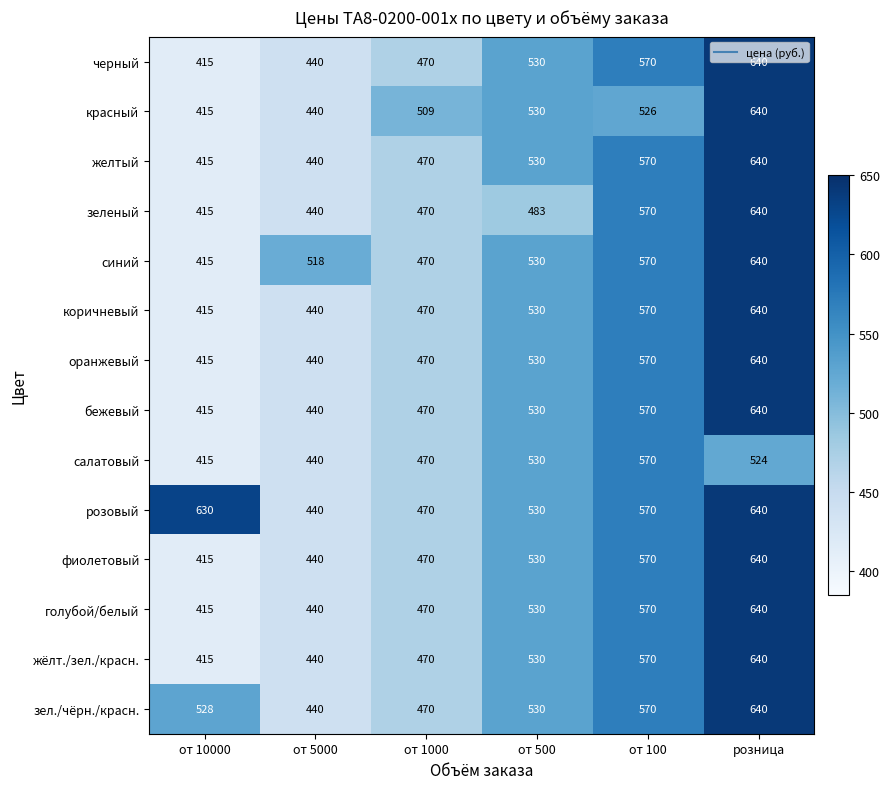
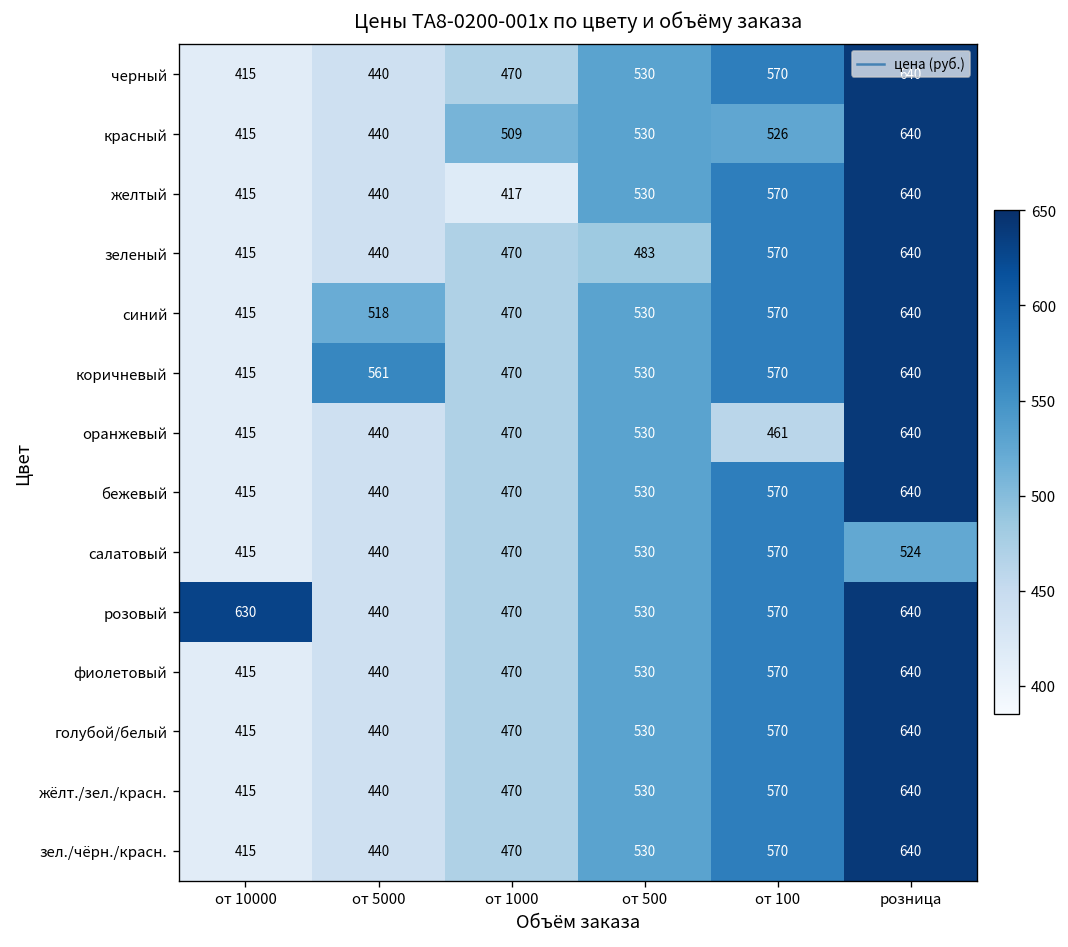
  {
    "черный": {
      "от 10000": 415,
      "от 5000": 440,
      "от 1000": 470,
      "от 500": 530,
      "от 100": 570
    },
    "красный": {
      "от 10000": 415,
      "от 5000": 440,
      "от 1000": 509,
      "от 500": 530,
      "от 100": 526,
      "розница": 640
    },
    "желтый": {
      "от 10000": 415,
      "от 5000": 440,
-     "от 1000": 470,
+     "от 1000": 417,
      "от 500": 530,
      "от 100": 570,
      "розница": 640
    },
    "зеленый": {
      "от 10000": 415,
      "от 5000": 440,
      "от 1000": 470,
      "от 500": 483,
      "от 100": 570,
      "розница": 640
    },
    "синий": {
      "от 10000": 415,
      "от 5000": 518,
      "от 1000": 470,
      "от 500": 530,
      "от 100": 570,
      "розница": 640
    },
    "коричневый": {
      "от 10000": 415,
-     "от 5000": 440,
+     "от 5000": 561,
      "от 1000": 470,
      "от 500": 530,
      "от 100": 570,
      "розница": 640
    },
    "оранжевый": {
      "от 10000": 415,
      "от 5000": 440,
      "от 1000": 470,
      "от 500": 530,
-     "от 100": 570,
+     "от 100": 461,
      "розница": 640
    },
    "бежевый": {
      "от 10000": 415,
      "от 5000": 440,
      "от 1000": 470,
      "от 500": 530,
      "от 100": 570,
      "розница": 640
    },
    "салатовый": {
      "от 10000": 415,
      "от 5000": 440,
      "от 1000": 470,
      "от 500": 530,
      "от 100": 570,
      "розница": 524
    },
    "розовый": {
      "от 10000": 630,
      "от 5000": 440,
      "от 1000": 470,
      "от 500": 530,
      "от 100": 570,
      "розница": 640
    },
    "фиолетовый": {
      "от 10000": 415,
      "от 5000": 440,
      "от 1000": 470,
      "от 500": 530,
      "от 100": 570,
      "розница": 640
    },
    "голубой/белый": {
      "от 10000": 415,
      "от 5000": 440,
      "от 1000": 470,
      "от 500": 530,
      "от 100": 570,
      "розница": 640
    },
    "жёлт./зел./красн.": {
      "от 10000": 415,
      "от 5000": 440,
      "от 1000": 470,
      "от 500": 530,
      "от 100": 570,
      "розница": 640
    },
    "зел./чёрн./красн.": {
-     "от 10000": 528,
+     "от 10000": 415,
      "от 5000": 440,
      "от 1000": 470,
      "от 500": 530,
      "от 100": 570,
      "розница": 640
    }
  }
